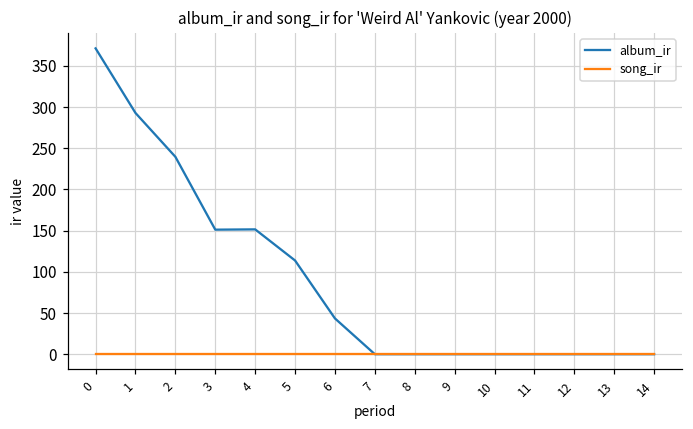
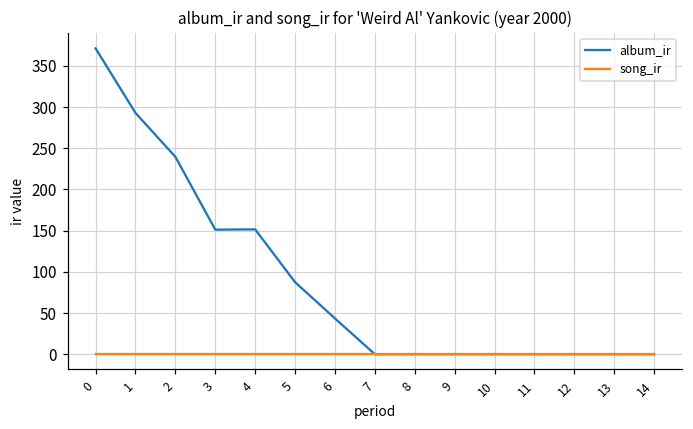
  {
    "album_ir": {
      "0": 370,
      "1": 290,
      "2": 240,
      "3": 150,
      "4": 150,
-     "5": 110,
+     "5": 90,
      "6": 40
    },
    "song_ir": {
      "0": 0,
      "1": 0,
      "2": 0,
      "3": 0,
      "4": 0,
      "5": 0,
      "6": 0
    }
  }
